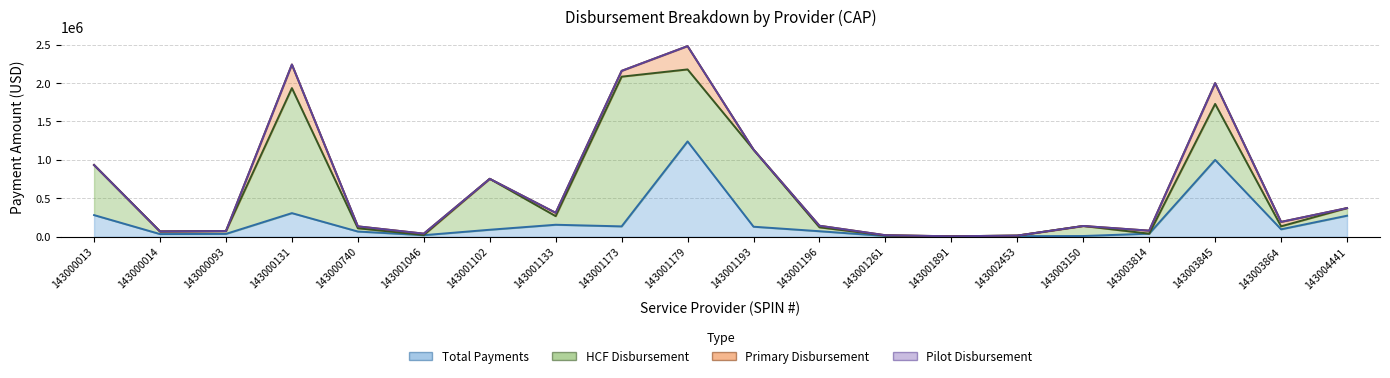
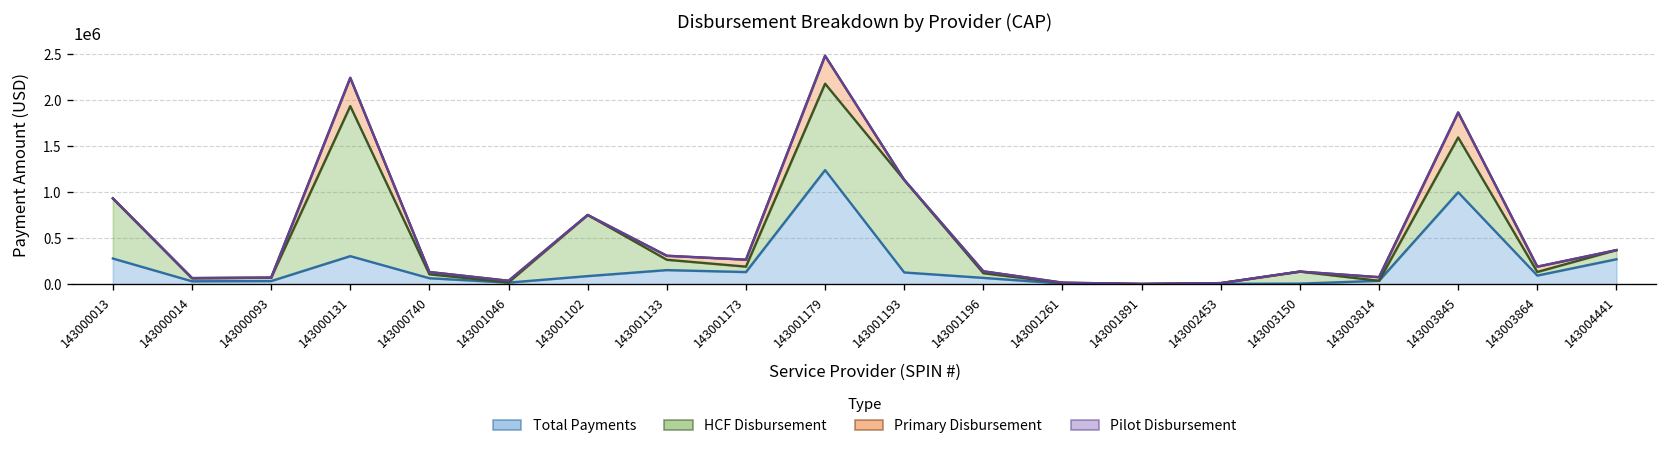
  {
    "HCF Disbursement": {
      "143000131": 1600000,
      "143001133": 100000,
-     "143001173": 1900000,
+     "143001173": 100000,
      "143001179": 900000,
-     "143003845": 700000,
+     "143003845": 600000,
      "143003864": 0
    }
  }
